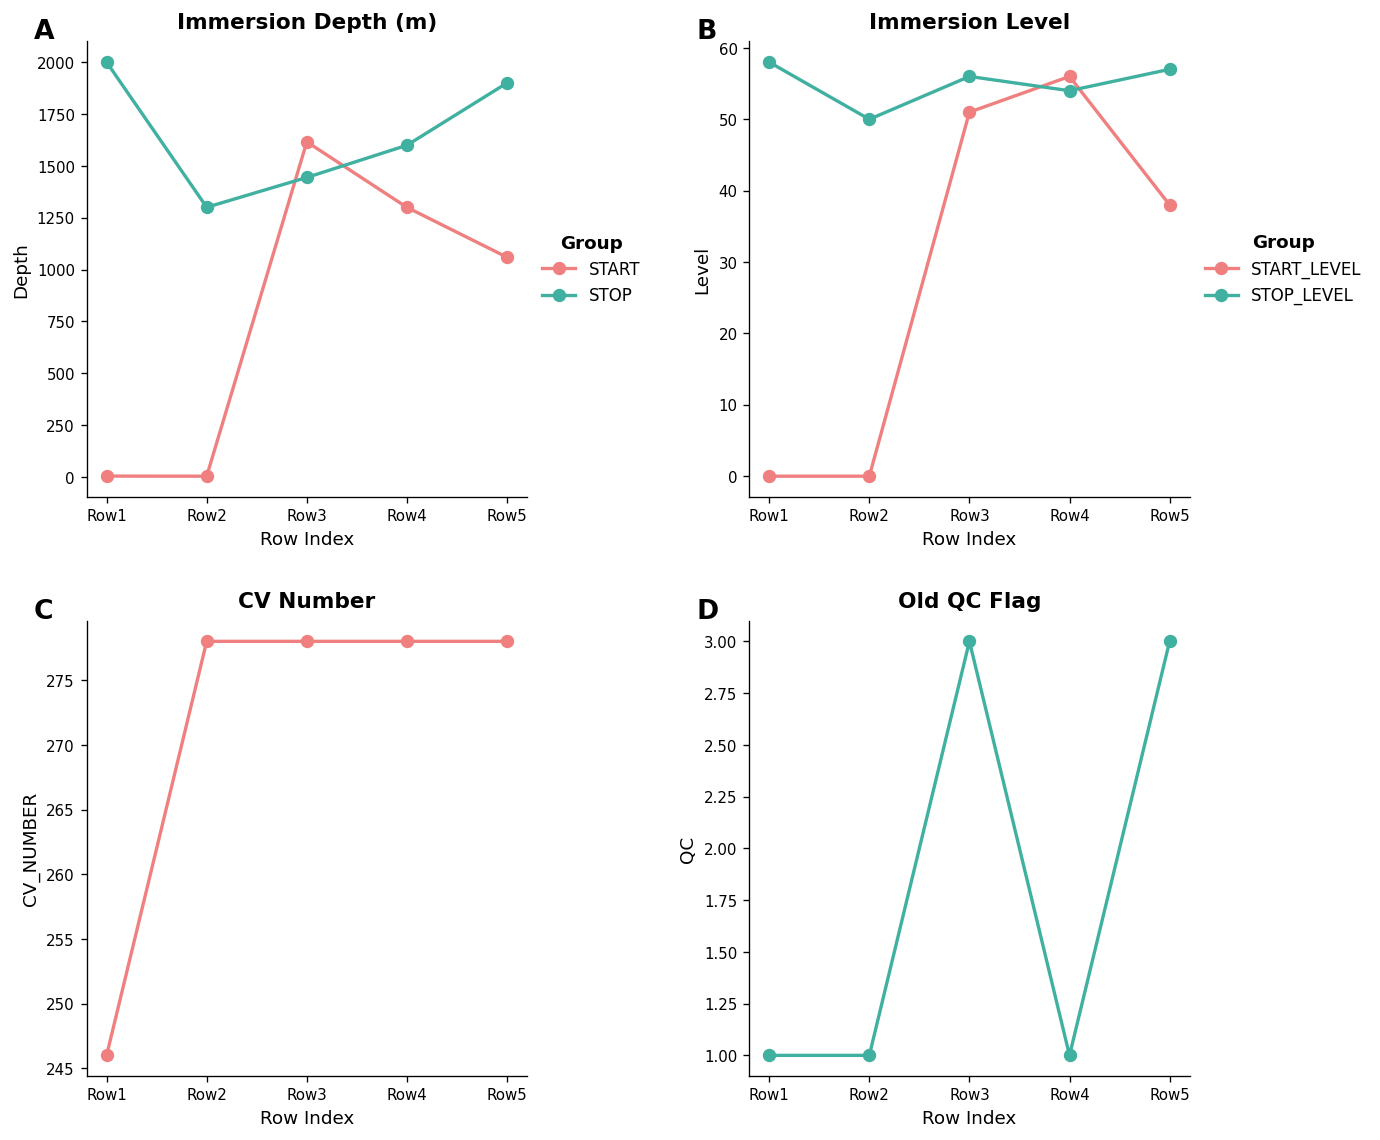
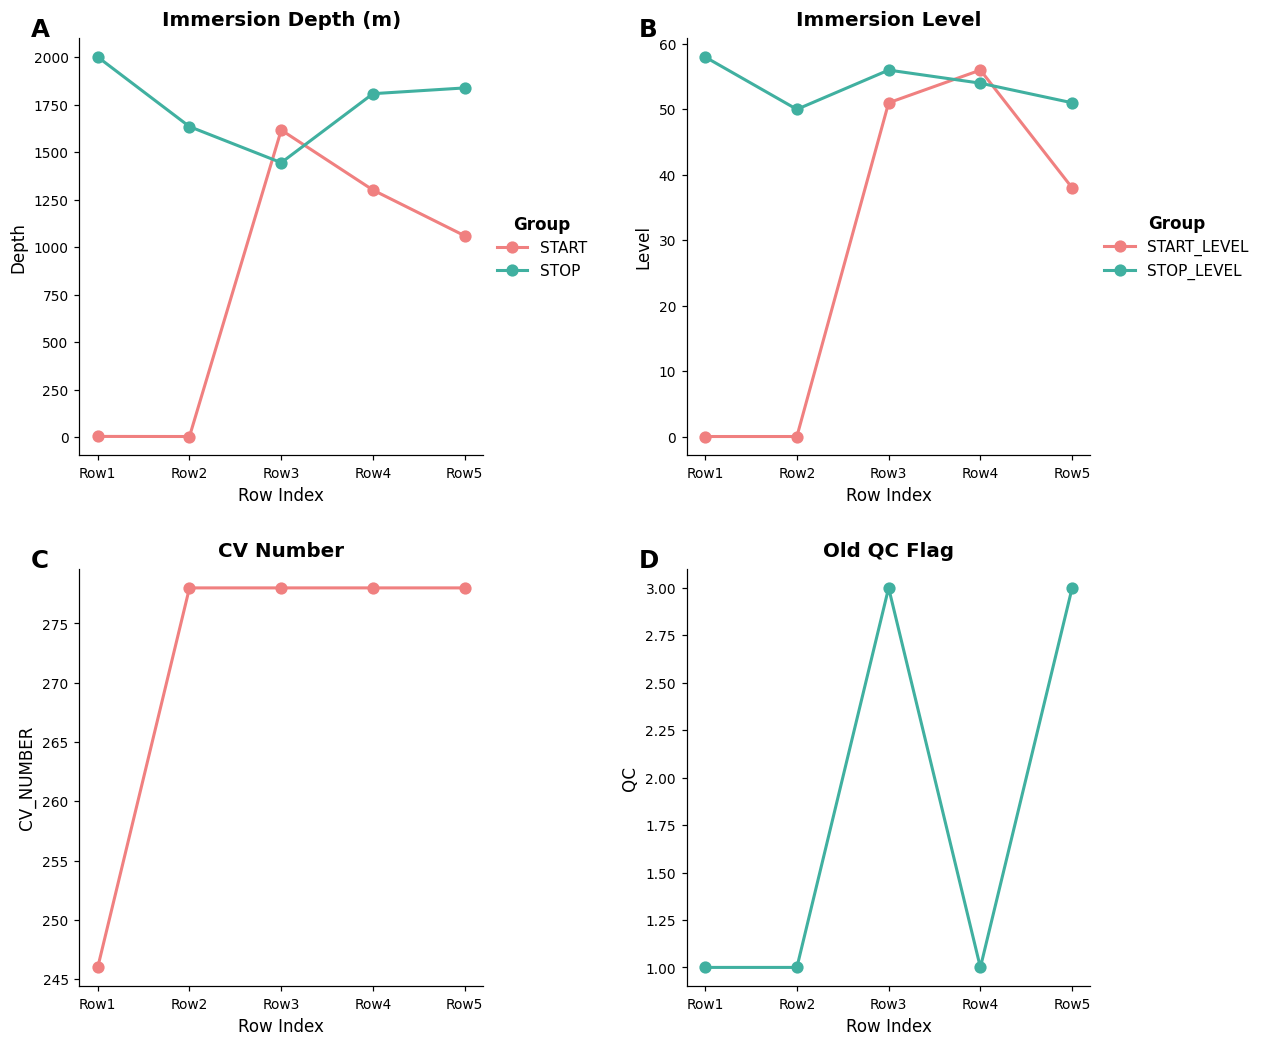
  {
    "Immersion Depth (m)": {
      "START": {
        "Row1": 0,
        "Row2": 0,
        "Row3": 1620,
        "Row4": 1300,
        "Row5": 1060
      },
      "STOP": {
        "Row1": 2000,
-       "Row2": 1300,
+       "Row2": 1630,
        "Row3": 1440,
-       "Row4": 1600,
-       "Row5": 1900
+       "Row4": 1810,
+       "Row5": 1840
      }
    },
    "Immersion Level": {
      "START_LEVEL": {
        "Row1": 0,
        "Row2": 0,
        "Row3": 51,
        "Row4": 56,
        "Row5": 38
      },
      "STOP_LEVEL": {
        "Row1": 58,
        "Row2": 50,
        "Row3": 56,
        "Row4": 54,
-       "Row5": 57
+       "Row5": 51
      }
    },
    "CV Number": {
      "Row1": 246.0,
      "Row2": 278.0,
      "Row3": 278.0,
      "Row4": 278.0,
      "Row5": 278.0
    },
    "Old QC Flag": {
      "Row1": 1.00,
      "Row2": 1.00,
      "Row3": 3.00,
      "Row4": 1.00,
      "Row5": 3.00
    }
  }
